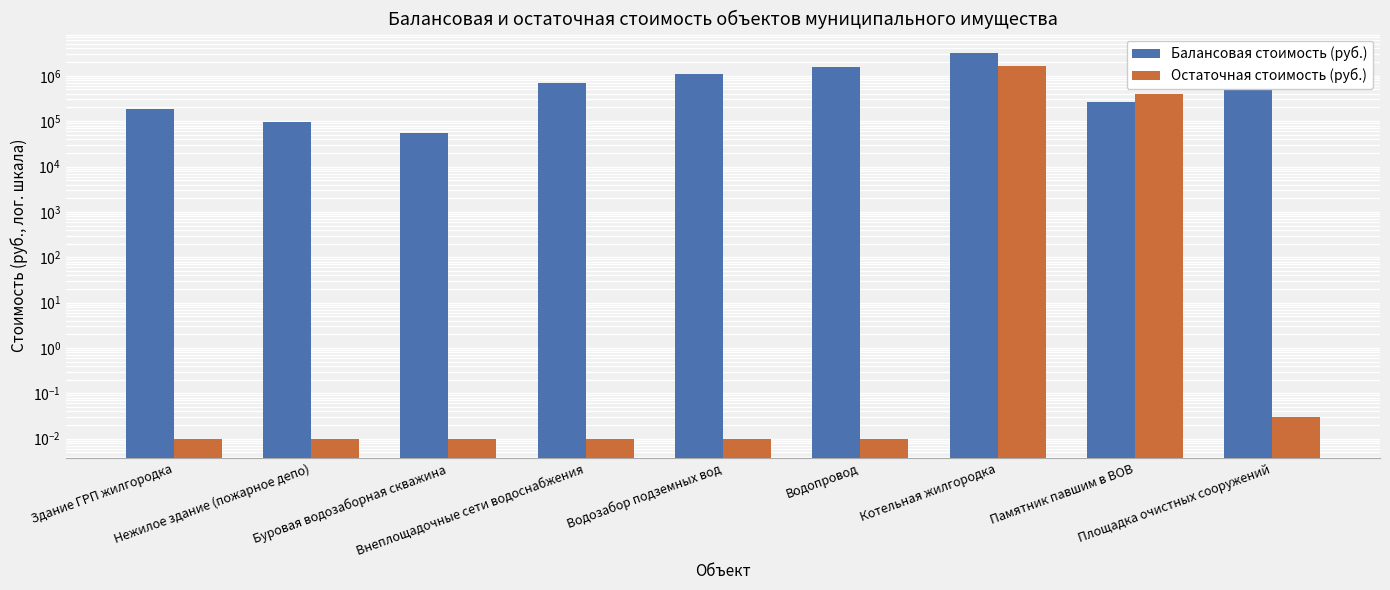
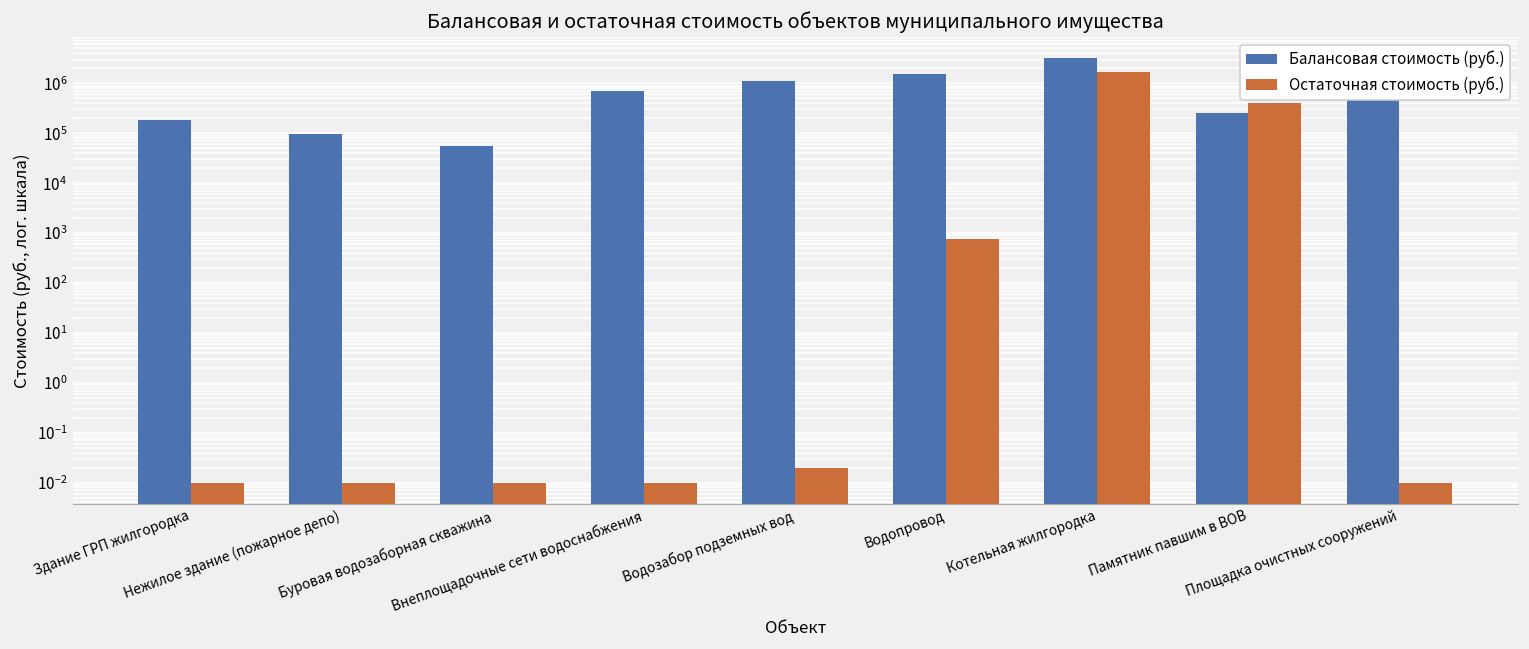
  {
    "Балансовая стоимость (руб.)": {
      "Здание ГРП жилгородка": 180000,
      "Нежилое здание (пожарное депо)": 100000,
      "Буровая водозаборная скважина": 50000,
      "Внеплощадочные сети водоснабжения": 700000,
      "Водозабор подземных вод": 1100000,
      "Водопровод": 1500000,
      "Котельная жилгородка": 3000000,
      "Памятник павшим в ВОВ": 300000
    },
    "Остаточная стоимость (руб.)": {
      "Здание ГРП жилгородка": 0.01,
      "Нежилое здание (пожарное депо)": 0.01,
      "Буровая водозаборная скважина": 0.01,
      "Внеплощадочные сети водоснабжения": 0.01,
-     "Водозабор подземных вод": 0.01,
-     "Водопровод": 0.01,
+     "Водозабор подземных вод": 0.02,
+     "Водопровод": 800,
      "Котельная жилгородка": 1700000,
      "Памятник павшим в ВОВ": 400000,
-     "Площадка очистных сооружений": 0.03
+     "Площадка очистных сооружений": 0.01
    }
  }
